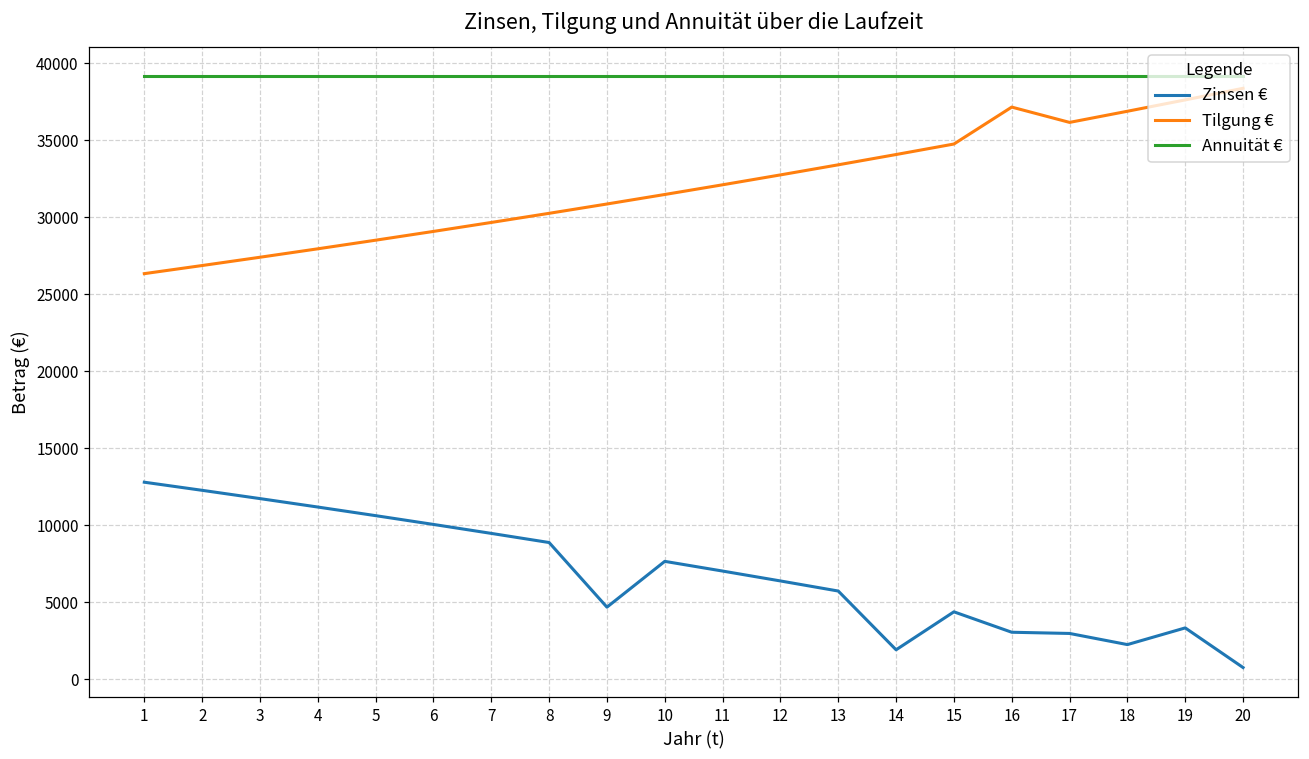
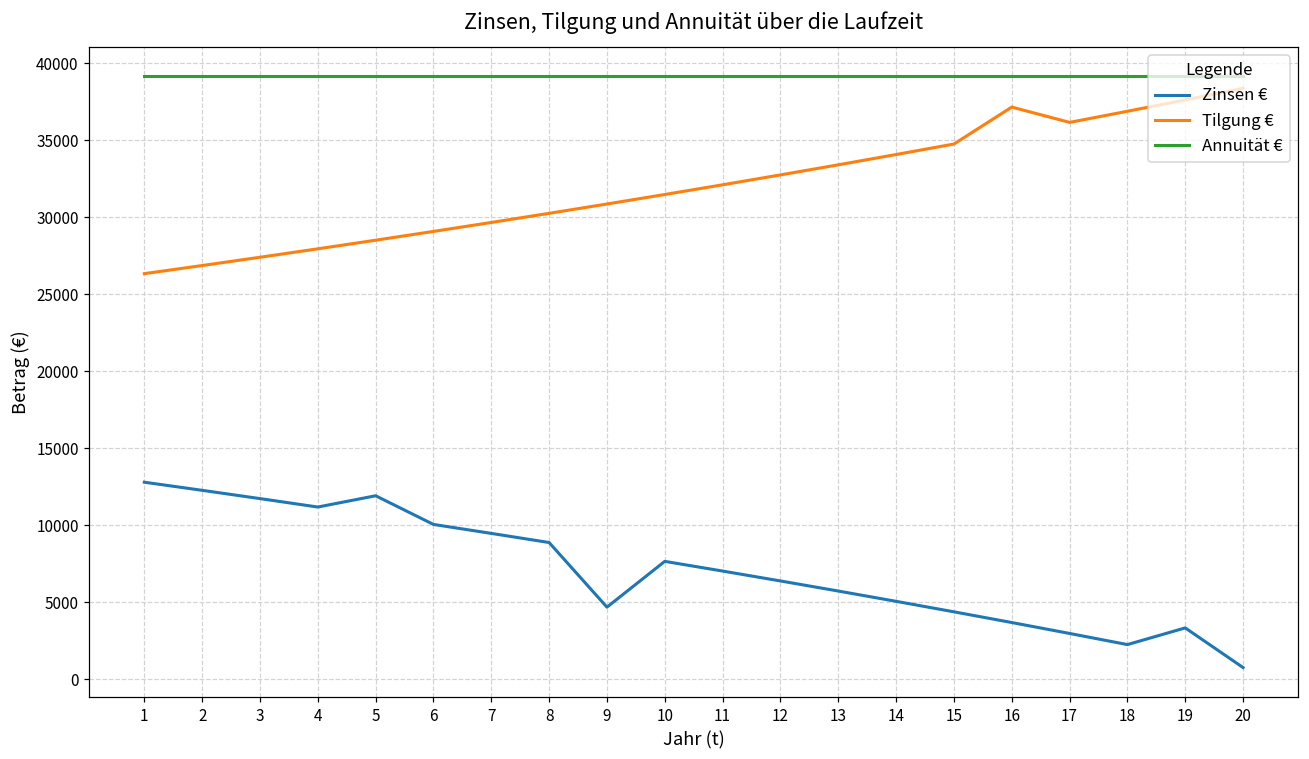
  {
    "Zinsen €": {
      "1": 12800,
      "2": 12300,
      "3": 11700,
      "4": 11200,
-     "5": 10600,
+     "5": 11900,
      "6": 10100,
      "7": 9500,
      "8": 8900,
      "9": 4700,
      "10": 7700,
      "11": 7000,
      "12": 6400,
      "13": 5700,
-     "14": 1900,
+     "14": 5100,
      "15": 4400,
-     "16": 3100,
+     "16": 3700,
      "17": 3000,
      "18": 2300,
      "19": 3300,
      "20": 800
    },
    "Tilgung €": {
      "1": 26300,
      "2": 26900,
      "3": 27400,
      "4": 28000,
      "5": 28500,
      "6": 29100,
      "7": 29700,
      "8": 30300,
      "9": 30900,
      "10": 31500,
      "11": 32100,
      "12": 32800,
      "13": 33400,
      "14": 34100,
      "15": 34800,
      "16": 37200,
      "17": 36200,
      "18": 36900
    },
    "Annuität €": {
      "1": 39100,
      "2": 39100,
      "3": 39100,
      "4": 39100,
      "5": 39100,
      "6": 39100,
      "7": 39100,
      "8": 39100,
      "9": 39100,
      "10": 39100,
      "11": 39100,
      "12": 39100,
      "13": 39100,
      "14": 39100,
      "15": 39100,
      "16": 39100,
      "17": 39100,
      "18": 39100
    }
  }
